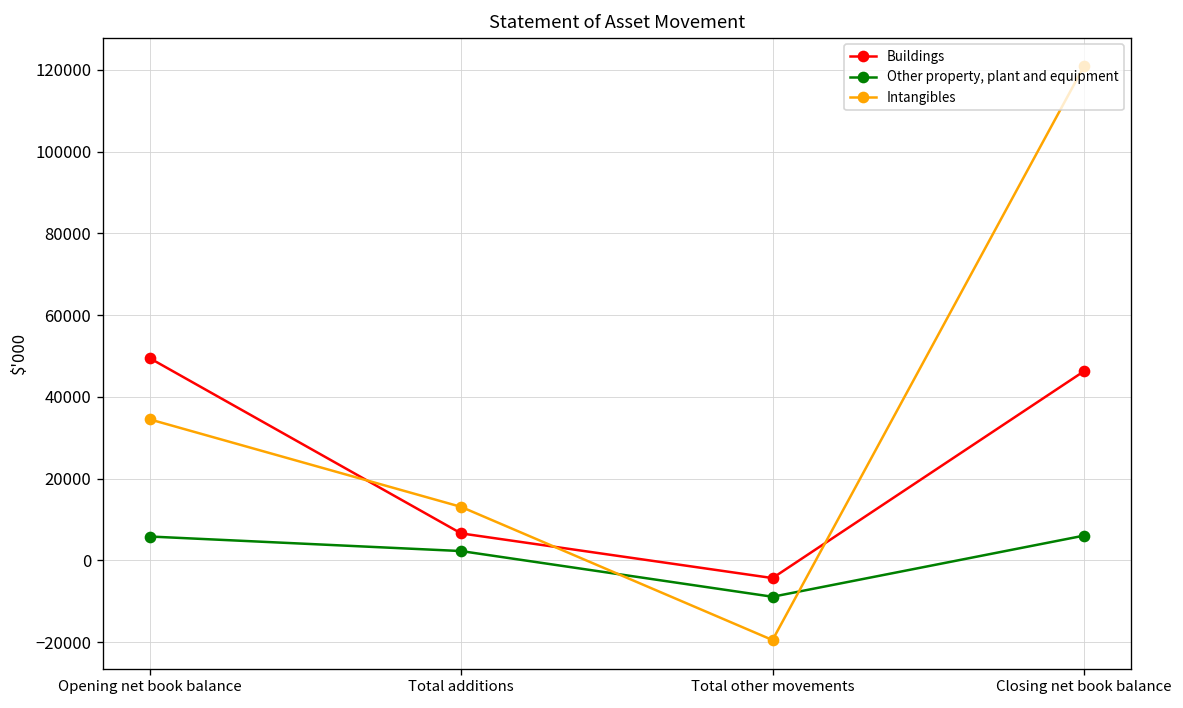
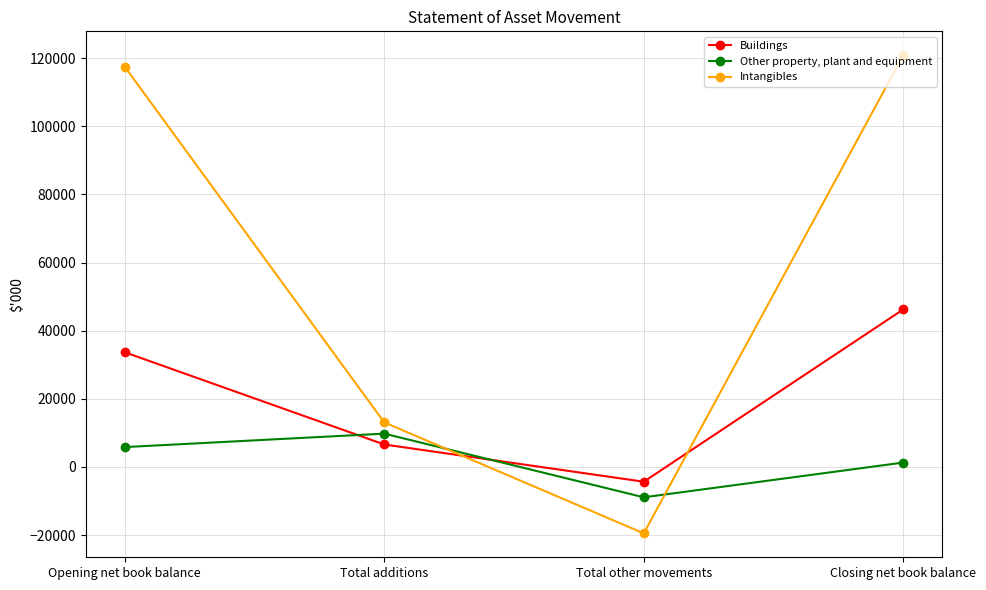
  {
    "Buildings": {
-     "Opening net book balance": 49000,
+     "Opening net book balance": 34000,
      "Total additions": 7000,
      "Total other movements": -4000,
      "Closing net book balance": 46000
    },
    "Other property, plant and equipment": {
      "Opening net book balance": 6000,
-     "Total additions": 2000,
+     "Total additions": 10000,
      "Total other movements": -9000,
-     "Closing net book balance": 6000
+     "Closing net book balance": 1000
    },
    "Intangibles": {
-     "Opening net book balance": 34000,
+     "Opening net book balance": 117000,
      "Total additions": 13000,
      "Total other movements": -20000
    }
  }
